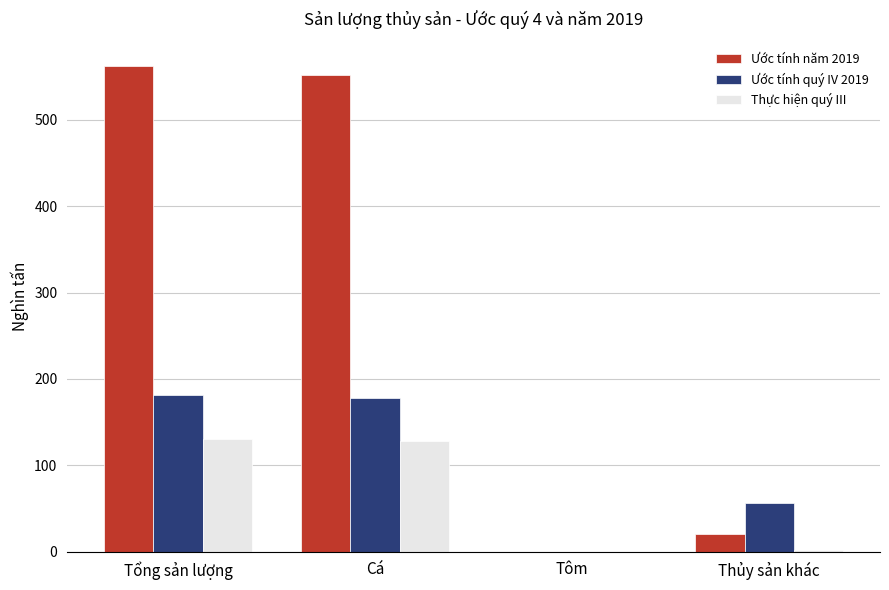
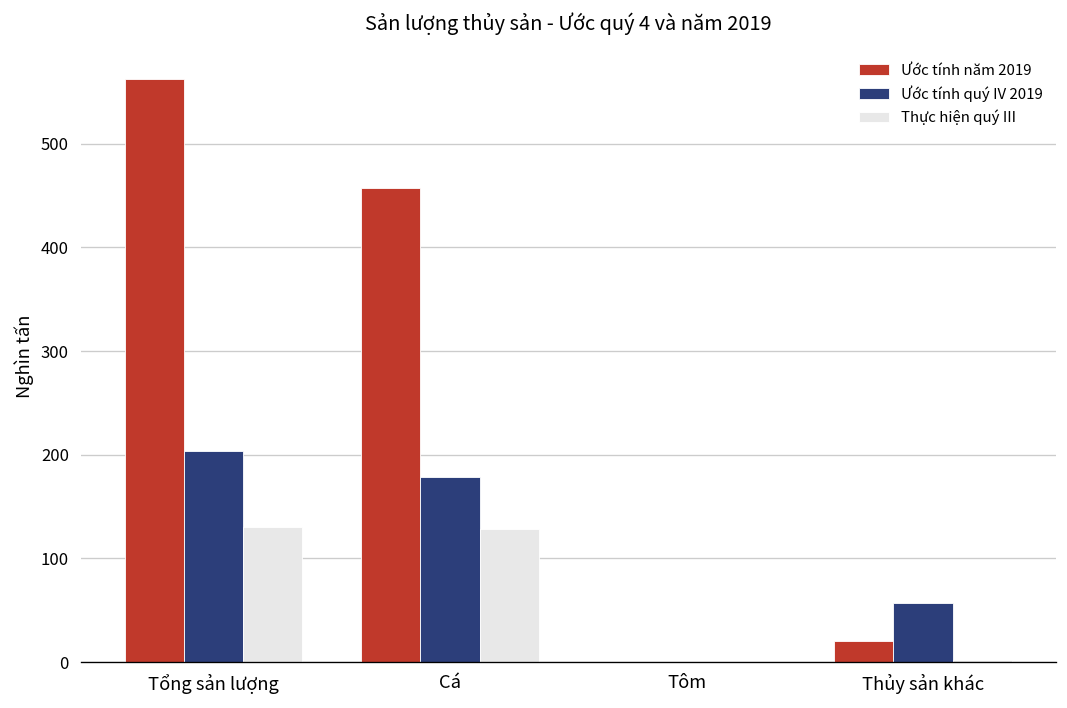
  {
    "Ước tính năm 2019": {
      "Tổng sản lượng": 560,
-     "Cá": 550,
+     "Cá": 460,
      "Thủy sản khác": 20
    },
    "Ước tính quý IV 2019": {
-     "Tổng sản lượng": 180,
+     "Tổng sản lượng": 200,
      "Cá": 180,
      "Thủy sản khác": 60
    },
    "Thực hiện quý III": {
      "Tổng sản lượng": 130,
      "Cá": 130
    }
  }
